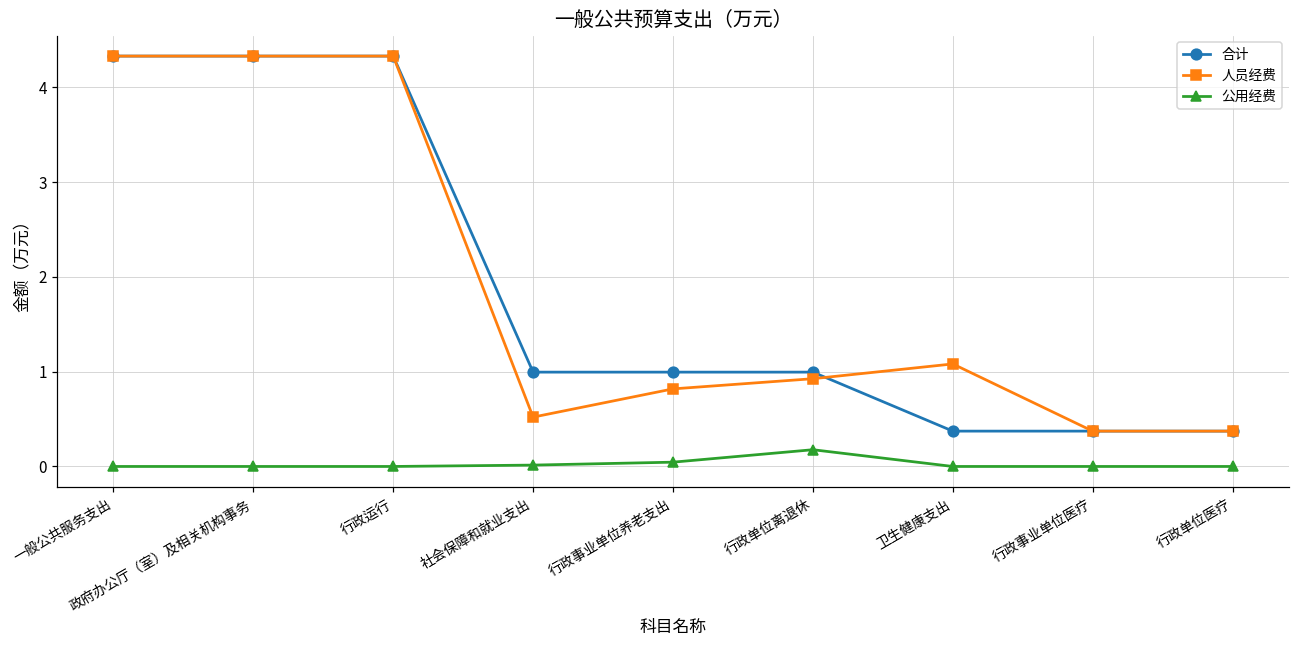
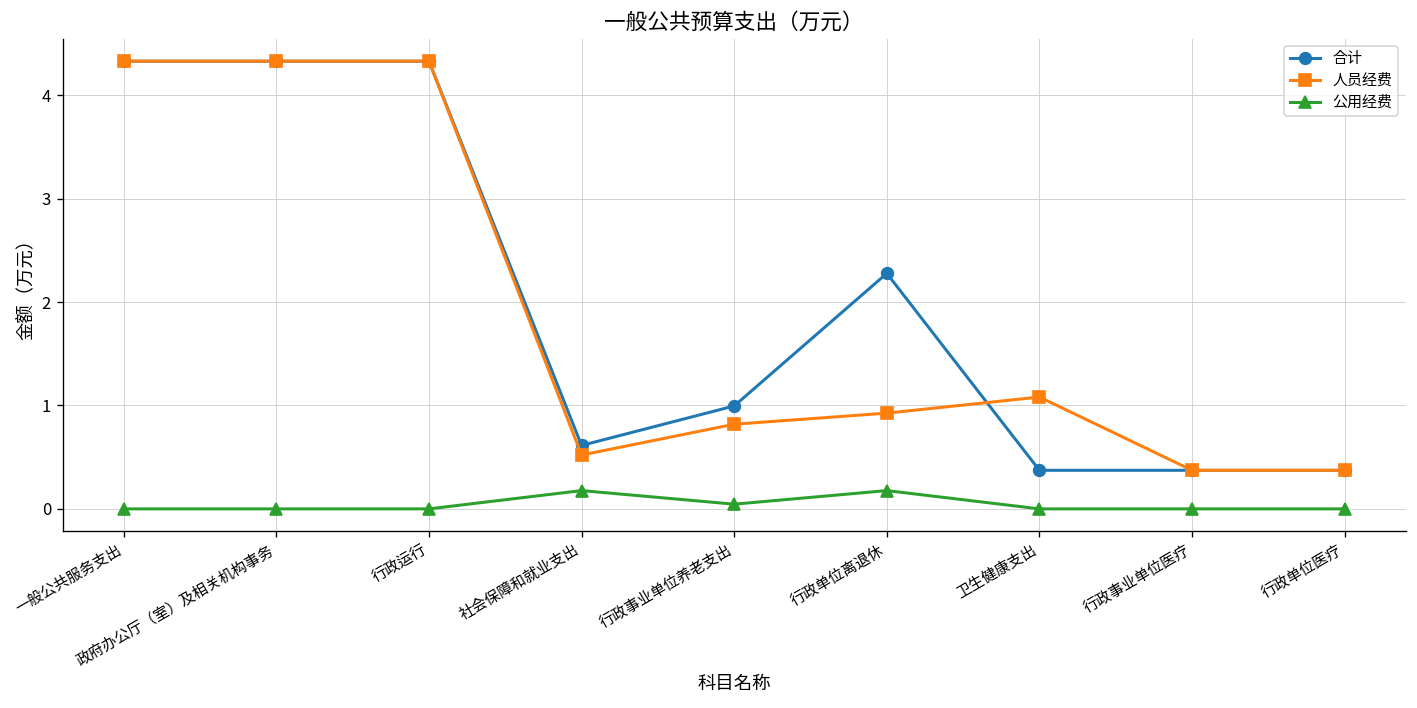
  {
    "合计": {
-     "社会保障和就业支出": 1.0,
+     "社会保障和就业支出": 0.6,
      "行政事业单位养老支出": 1.0,
-     "行政单位离退休": 1.0,
+     "行政单位离退休": 2.3,
      "卫生健康支出": 0.4
    },
    "人员经费": {
      "社会保障和就业支出": 0.5,
      "行政事业单位养老支出": 0.8,
      "行政单位离退休": 0.9,
      "卫生健康支出": 1.1
    },
    "公用经费": {
      "一般公共服务支出": 0.0,
      "政府办公厅（室）及相关机构事务": 0.0,
      "行政运行": 0.0,
-     "社会保障和就业支出": 0.0,
+     "社会保障和就业支出": 0.2,
      "行政事业单位养老支出": 0.0,
      "行政单位离退休": 0.2,
      "卫生健康支出": 0.0,
      "行政事业单位医疗": 0.0,
      "行政单位医疗": 0.0
    }
  }
